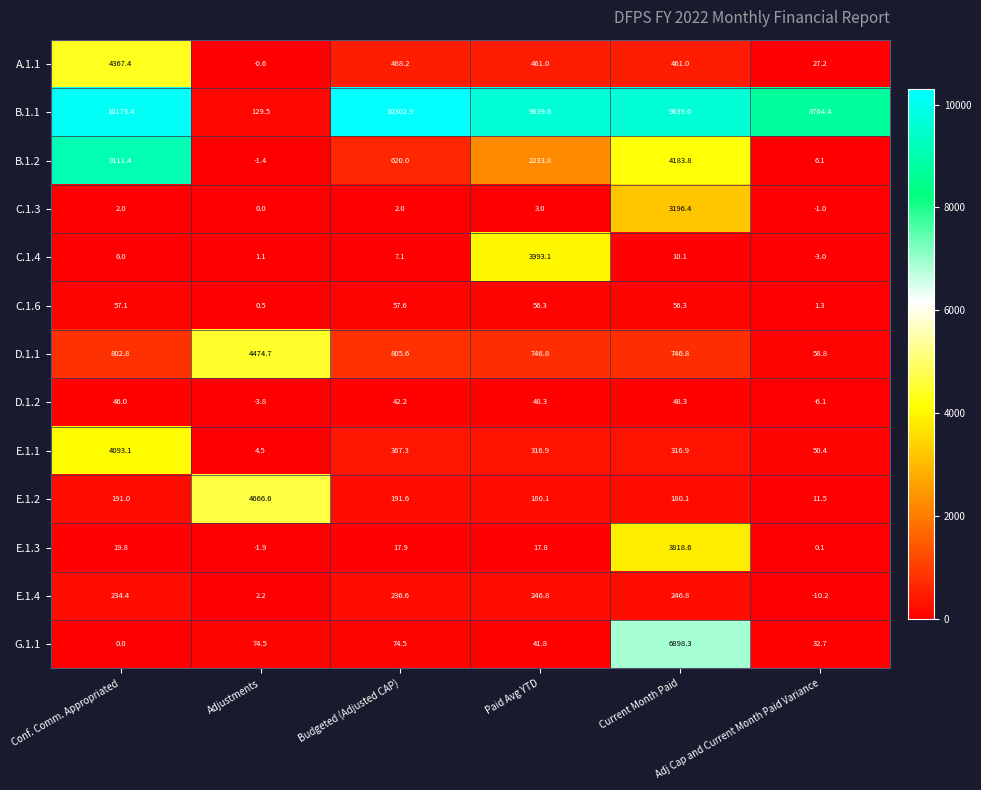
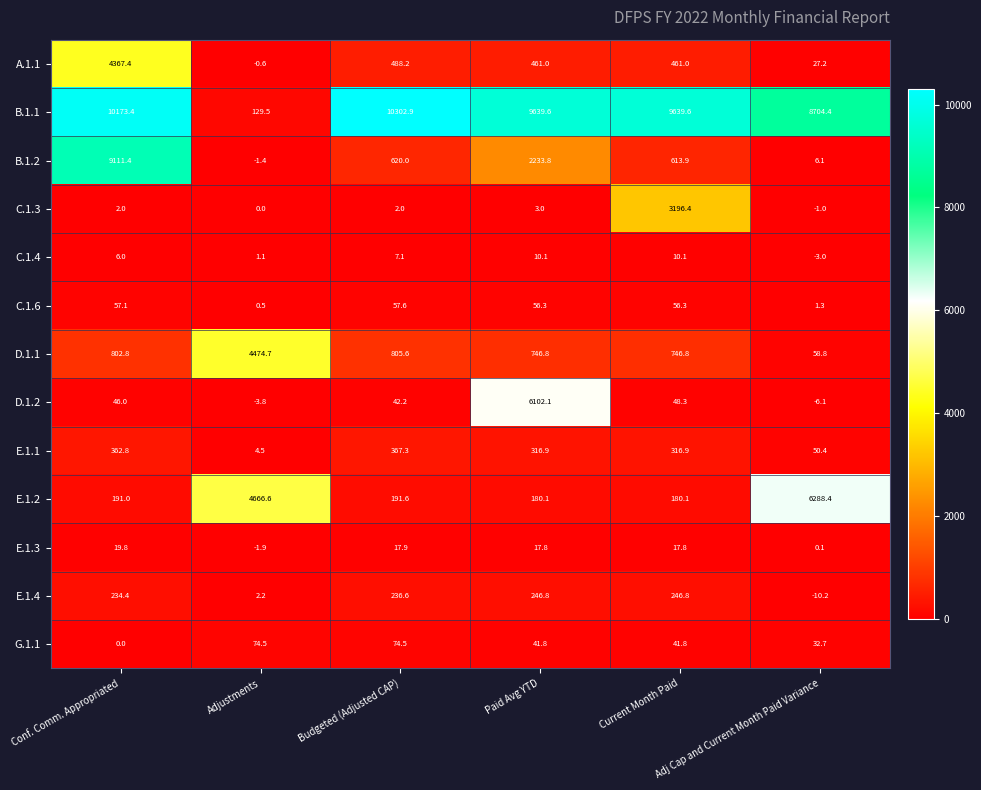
  {
    "A.1.1": {
      "Conf. Comm. Appropriated": 4367.4,
      "Adjustments": -0.6,
      "Budgeted (Adjusted CAP)": 488.2,
      "Paid Avg YTD": 461.0,
      "Current Month Paid": 461.0,
      "Adj Cap and Current Month Paid Variance": 27.2
    },
    "B.1.1": {
      "Conf. Comm. Appropriated": 10173.4,
      "Adjustments": 129.5,
      "Budgeted (Adjusted CAP)": 10302.9,
      "Paid Avg YTD": 9639.6,
      "Current Month Paid": 9639.6,
      "Adj Cap and Current Month Paid Variance": 8704.4
    },
    "B.1.2": {
      "Conf. Comm. Appropriated": 9111.4,
      "Adjustments": -1.4,
      "Budgeted (Adjusted CAP)": 620.0,
      "Paid Avg YTD": 2233.8,
-     "Current Month Paid": 4183.8,
+     "Current Month Paid": 613.9,
      "Adj Cap and Current Month Paid Variance": 6.1
    },
    "C.1.3": {
      "Conf. Comm. Appropriated": 2.0,
      "Adjustments": 0.0,
      "Budgeted (Adjusted CAP)": 2.0,
      "Paid Avg YTD": 3.0,
      "Current Month Paid": 3196.4,
      "Adj Cap and Current Month Paid Variance": -1.0
    },
    "C.1.4": {
      "Conf. Comm. Appropriated": 6.0,
      "Adjustments": 1.1,
      "Budgeted (Adjusted CAP)": 7.1,
-     "Paid Avg YTD": 3993.1,
+     "Paid Avg YTD": 10.1,
      "Current Month Paid": 10.1,
      "Adj Cap and Current Month Paid Variance": -3.0
    },
    "C.1.6": {
      "Conf. Comm. Appropriated": 57.1,
      "Adjustments": 0.5,
      "Budgeted (Adjusted CAP)": 57.6,
      "Paid Avg YTD": 56.3,
      "Current Month Paid": 56.3,
      "Adj Cap and Current Month Paid Variance": 1.3
    },
    "D.1.1": {
      "Conf. Comm. Appropriated": 802.8,
      "Adjustments": 4474.7,
      "Budgeted (Adjusted CAP)": 805.6,
      "Paid Avg YTD": 746.8,
      "Current Month Paid": 746.8,
      "Adj Cap and Current Month Paid Variance": 58.8
    },
    "D.1.2": {
      "Conf. Comm. Appropriated": 46.0,
      "Adjustments": -3.8,
      "Budgeted (Adjusted CAP)": 42.2,
-     "Paid Avg YTD": 48.3,
+     "Paid Avg YTD": 6102.1,
      "Current Month Paid": 48.3,
      "Adj Cap and Current Month Paid Variance": -6.1
    },
    "E.1.1": {
-     "Conf. Comm. Appropriated": 4093.1,
+     "Conf. Comm. Appropriated": 362.8,
      "Adjustments": 4.5,
      "Budgeted (Adjusted CAP)": 367.3,
      "Paid Avg YTD": 316.9,
      "Current Month Paid": 316.9,
      "Adj Cap and Current Month Paid Variance": 50.4
    },
    "E.1.2": {
      "Conf. Comm. Appropriated": 191.0,
      "Adjustments": 4666.6,
      "Budgeted (Adjusted CAP)": 191.6,
      "Paid Avg YTD": 180.1,
      "Current Month Paid": 180.1,
-     "Adj Cap and Current Month Paid Variance": 11.5
+     "Adj Cap and Current Month Paid Variance": 6288.4
    },
    "E.1.3": {
      "Conf. Comm. Appropriated": 19.8,
      "Adjustments": -1.9,
      "Budgeted (Adjusted CAP)": 17.9,
      "Paid Avg YTD": 17.8,
-     "Current Month Paid": 3818.6,
+     "Current Month Paid": 17.8,
      "Adj Cap and Current Month Paid Variance": 0.1
    },
    "E.1.4": {
      "Conf. Comm. Appropriated": 234.4,
      "Adjustments": 2.2,
      "Budgeted (Adjusted CAP)": 236.6,
      "Paid Avg YTD": 246.8,
      "Current Month Paid": 246.8,
      "Adj Cap and Current Month Paid Variance": -10.2
    },
    "G.1.1": {
      "Conf. Comm. Appropriated": 0.0,
      "Adjustments": 74.5,
      "Budgeted (Adjusted CAP)": 74.5,
      "Paid Avg YTD": 41.8,
-     "Current Month Paid": 6898.3,
+     "Current Month Paid": 41.8,
      "Adj Cap and Current Month Paid Variance": 32.7
    }
  }
